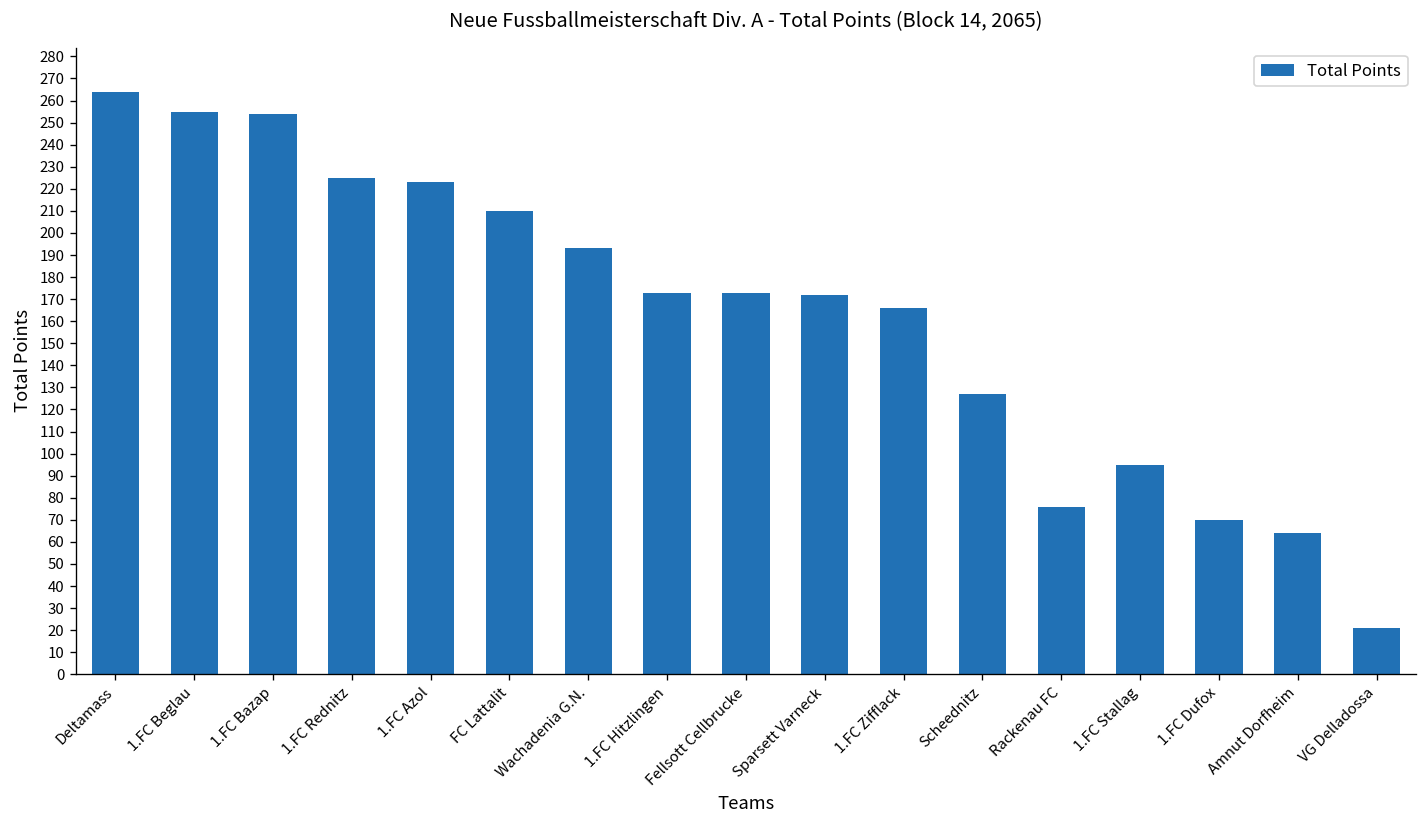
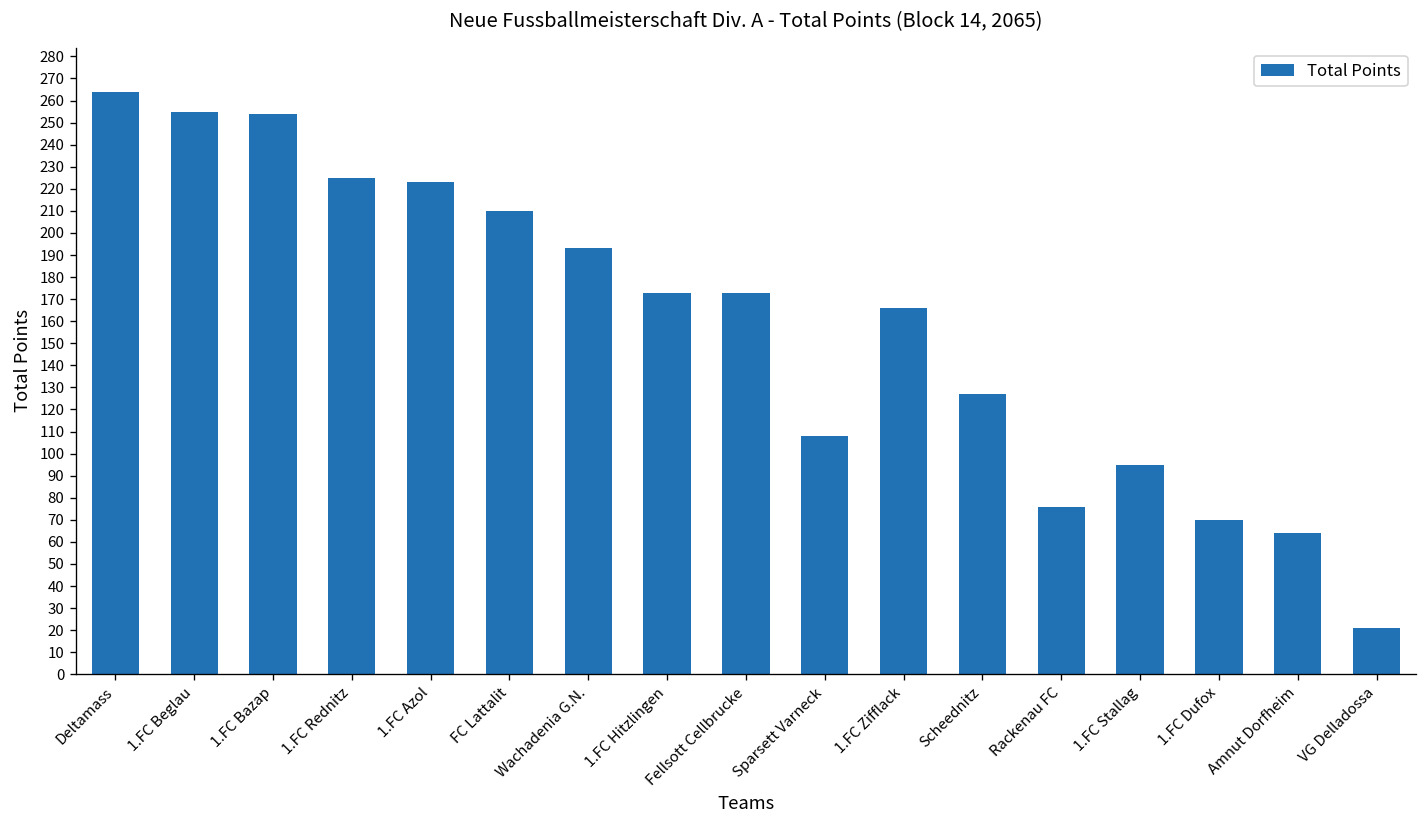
  {
    "Deltamass": 264,
    "1.FC Beglau": 255,
    "1.FC Bazap": 254,
    "1.FC Rednitz": 225,
    "1.FC Azol": 223,
    "FC Lattalit": 210,
    "Wachadenia G.N.": 193,
    "1.FC Hitzlingen": 173,
    "Fellsott Cellbrucke": 173,
-   "Sparsett Varneck": 172,
+   "Sparsett Varneck": 108,
    "1.FC Zifflack": 166,
    "Scheednitz": 127,
    "Rackenau FC": 76,
    "1.FC Stallag": 95,
    "1.FC Dufox": 70,
    "Amnut Dorfheim": 64,
    "VG Delladossa": 21
  }
